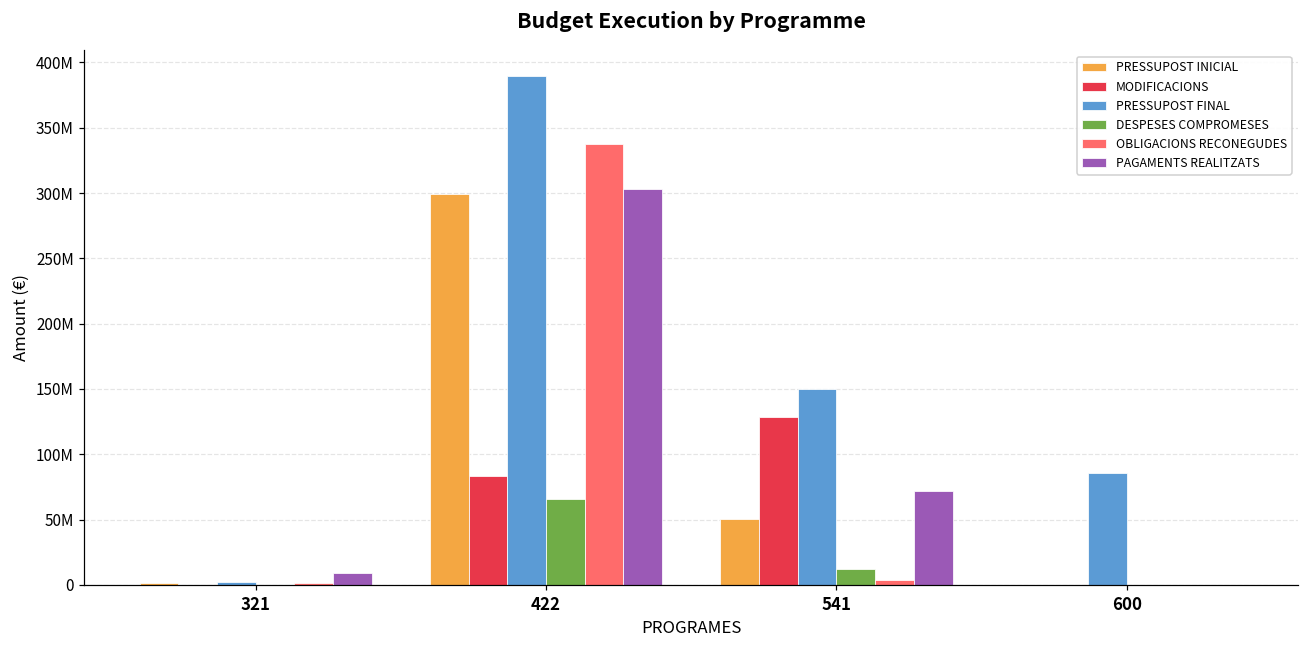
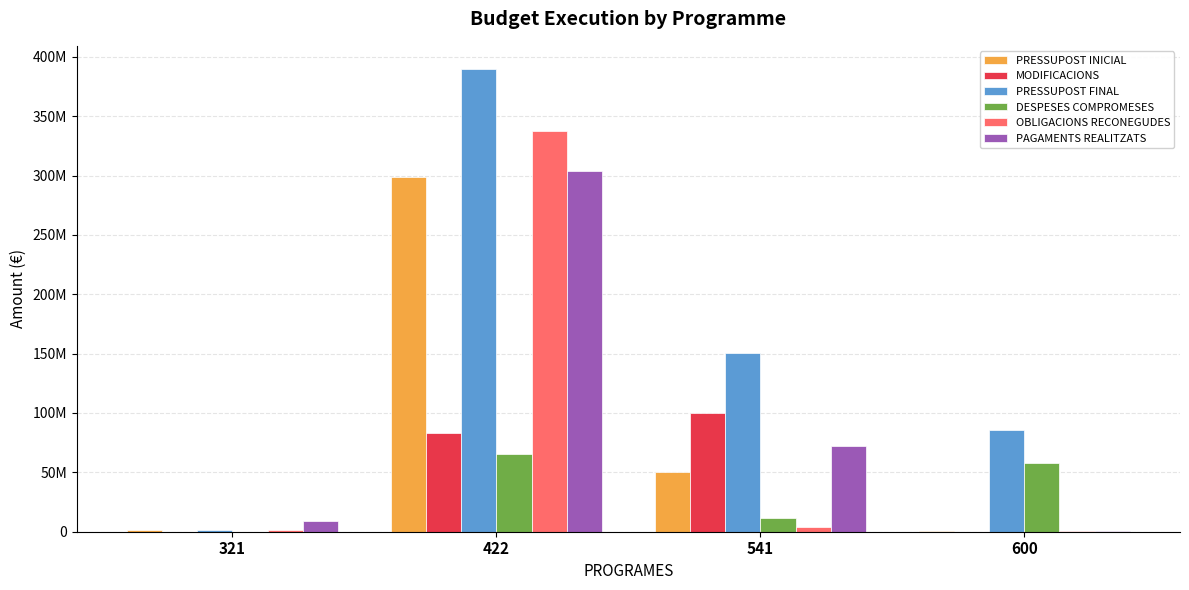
  {
    "PRESSUPOST INICIAL": {
      "422": 299000000,
      "541": 50000000
    },
    "MODIFICACIONS": {
      "422": 83000000,
-     "541": 128000000
+     "541": 100000000
    },
    "PRESSUPOST FINAL": {
      "422": 390000000,
      "541": 150000000,
      "600": 85000000
    },
    "DESPESES COMPROMESES": {
      "422": 66000000,
      "541": 12000000,
-     "600": 0
+     "600": 58000000
    },
    "OBLIGACIONS RECONEGUDES": {
      "422": 337000000,
      "541": 4000000
    },
    "PAGAMENTS REALITZATS": {
      "321": 9000000,
      "422": 303000000,
      "541": 72000000
    }
  }
